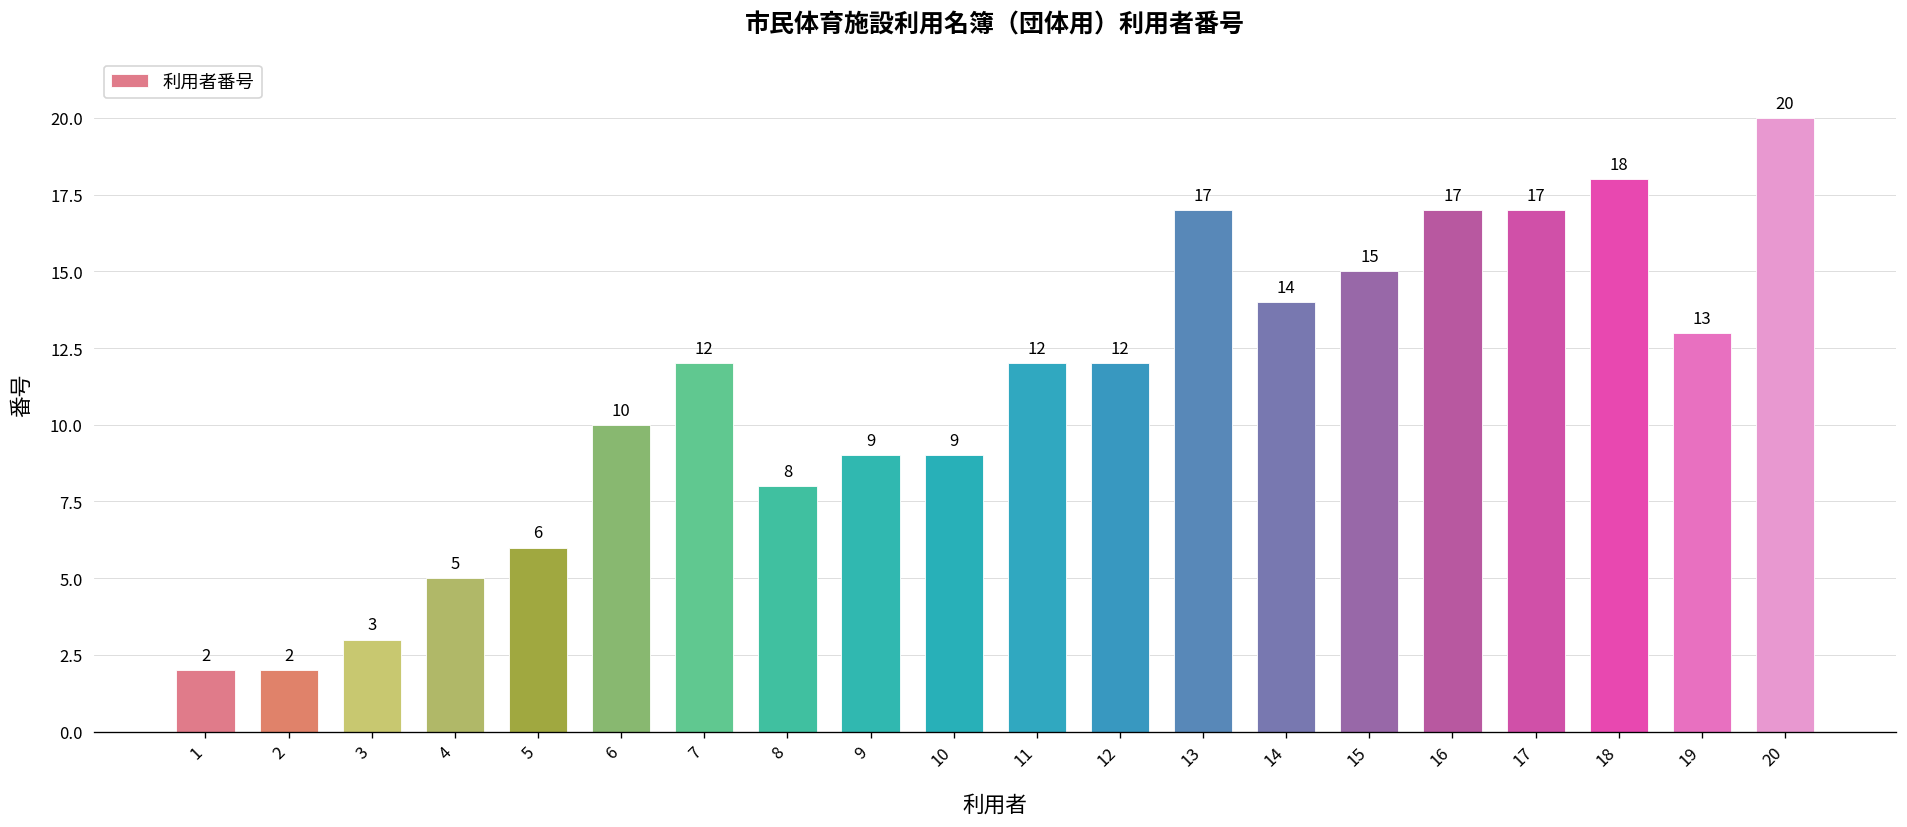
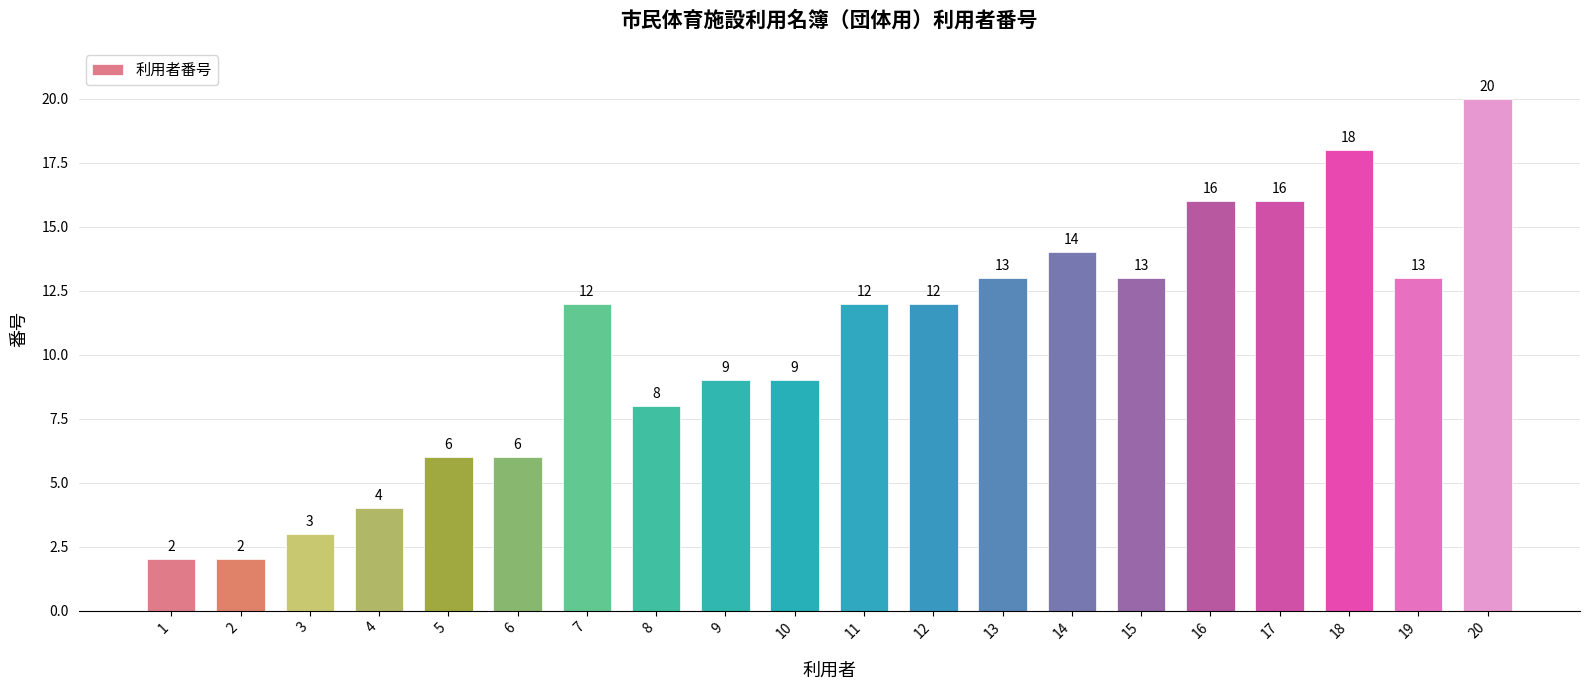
  {
    "1": 2,
    "2": 2,
    "3": 3,
-   "4": 5,
+   "4": 4,
    "5": 6,
-   "6": 10,
+   "6": 6,
    "7": 12,
    "8": 8,
    "9": 9,
    "10": 9,
    "11": 12,
    "12": 12,
-   "13": 17,
+   "13": 13,
    "14": 14,
-   "15": 15,
-   "16": 17,
-   "17": 17,
+   "15": 13,
+   "16": 16,
+   "17": 16,
    "18": 18,
    "19": 13,
    "20": 20
  }
